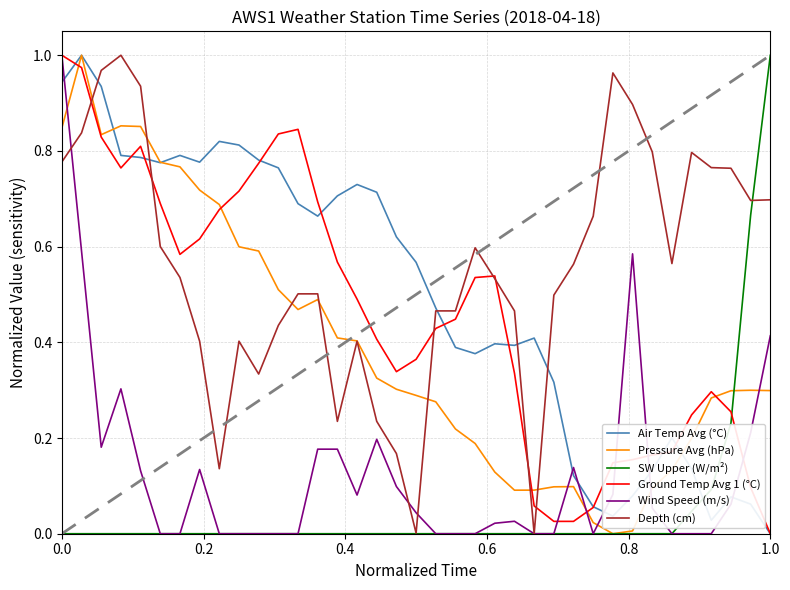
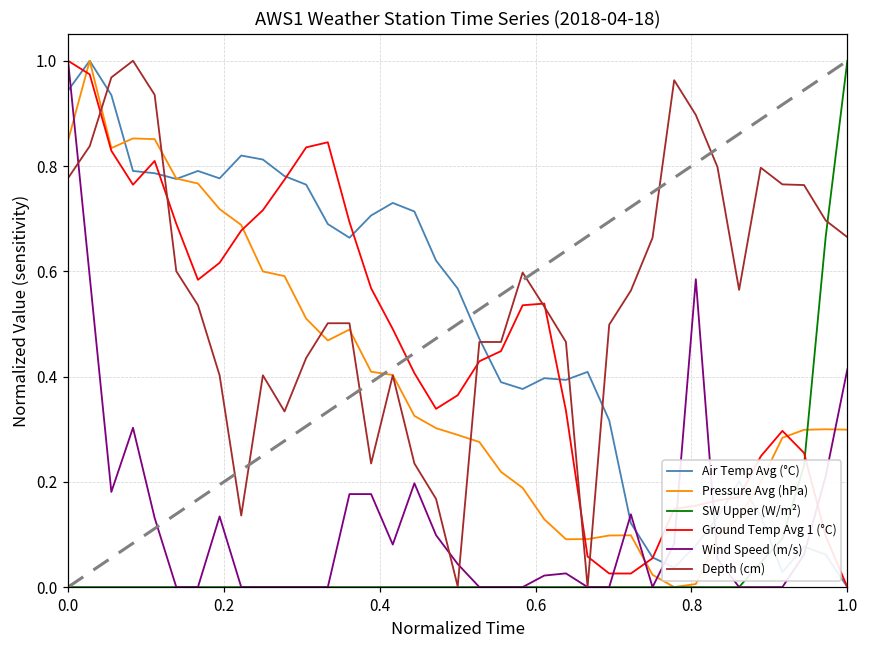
  {
    "Air Temp Avg (°C)": {
      "0.0": 0.94
    },
    "Pressure Avg (hPa)": {
      "0.0": 0.85,
      "1.0": 0.30
    },
    "Wind Speed (m/s)": {
      "1.0": 0.41
    },
    "Depth (cm)": {
      "0.0": 0.78,
-     "1.0": 0.70
+     "1.0": 0.66
    }
  }
